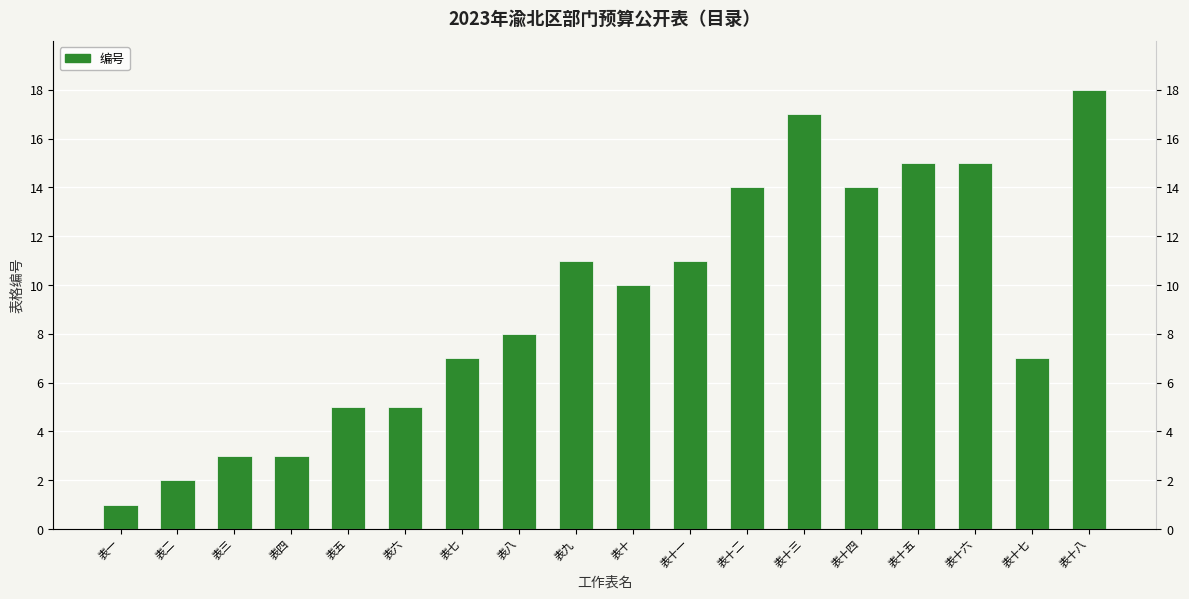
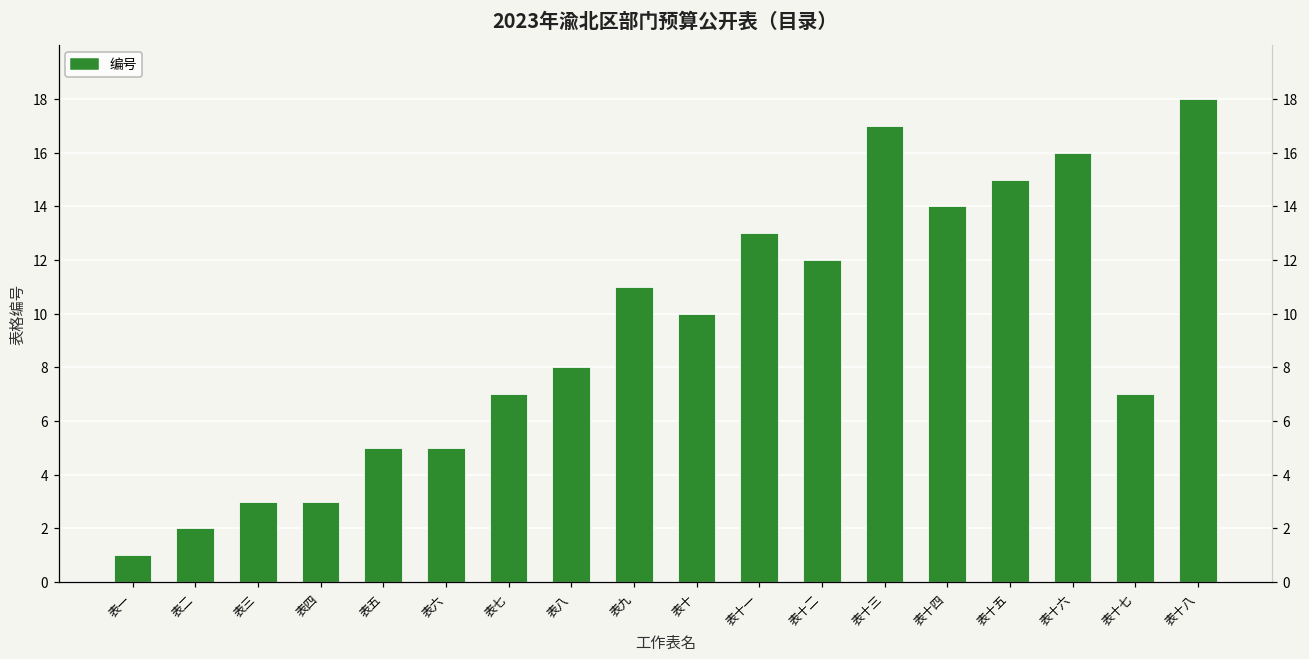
  {
    "表一": 1,
    "表二": 2,
    "表三": 3,
    "表四": 3,
    "表五": 5,
    "表六": 5,
    "表七": 7,
    "表八": 8,
    "表九": 11,
    "表十": 10,
-   "表十一": 11,
-   "表十二": 14,
+   "表十一": 13,
+   "表十二": 12,
    "表十三": 17,
    "表十四": 14,
    "表十五": 15,
-   "表十六": 15,
+   "表十六": 16,
    "表十七": 7,
    "表十八": 18
  }
